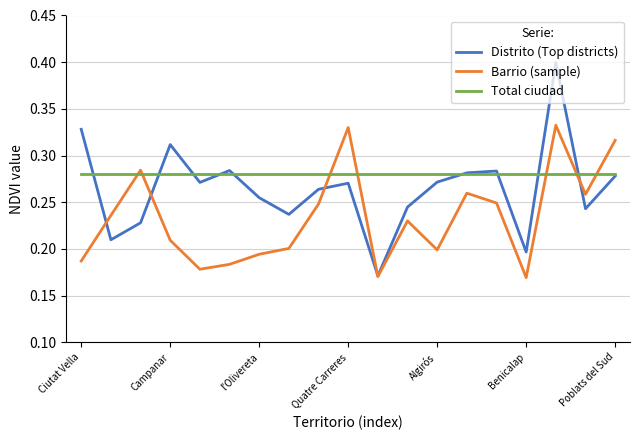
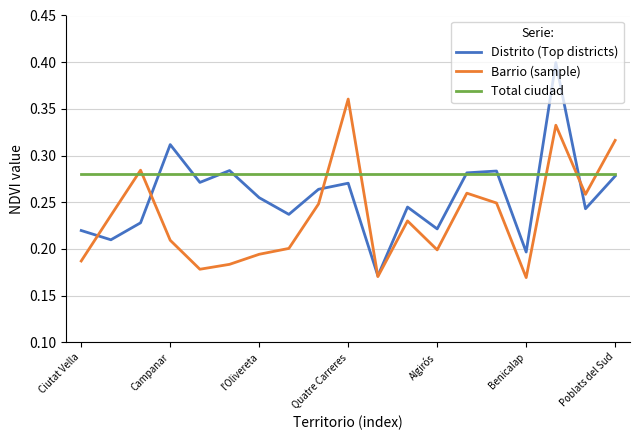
  {
    "Distrito (Top districts)": {
-     "Ciutat Vella": 0.33,
+     "Ciutat Vella": 0.22,
      "Campanar": 0.31,
      "l'Olivereta": 0.25,
      "Quatre Carreres": 0.27,
-     "Algirós": 0.27,
+     "Algirós": 0.22,
      "Benicalap": 0.20
    },
    "Barrio (sample)": {
      "Ciutat Vella": 0.19,
      "Campanar": 0.21,
      "l'Olivereta": 0.19,
-     "Quatre Carreres": 0.33,
+     "Quatre Carreres": 0.36,
      "Algirós": 0.20,
      "Benicalap": 0.17,
      "Poblats del Sud": 0.32
    },
    "Total ciudad": {
      "Ciutat Vella": 0.28,
      "Campanar": 0.28,
      "l'Olivereta": 0.28,
      "Quatre Carreres": 0.28,
      "Algirós": 0.28,
      "Benicalap": 0.28
    }
  }
